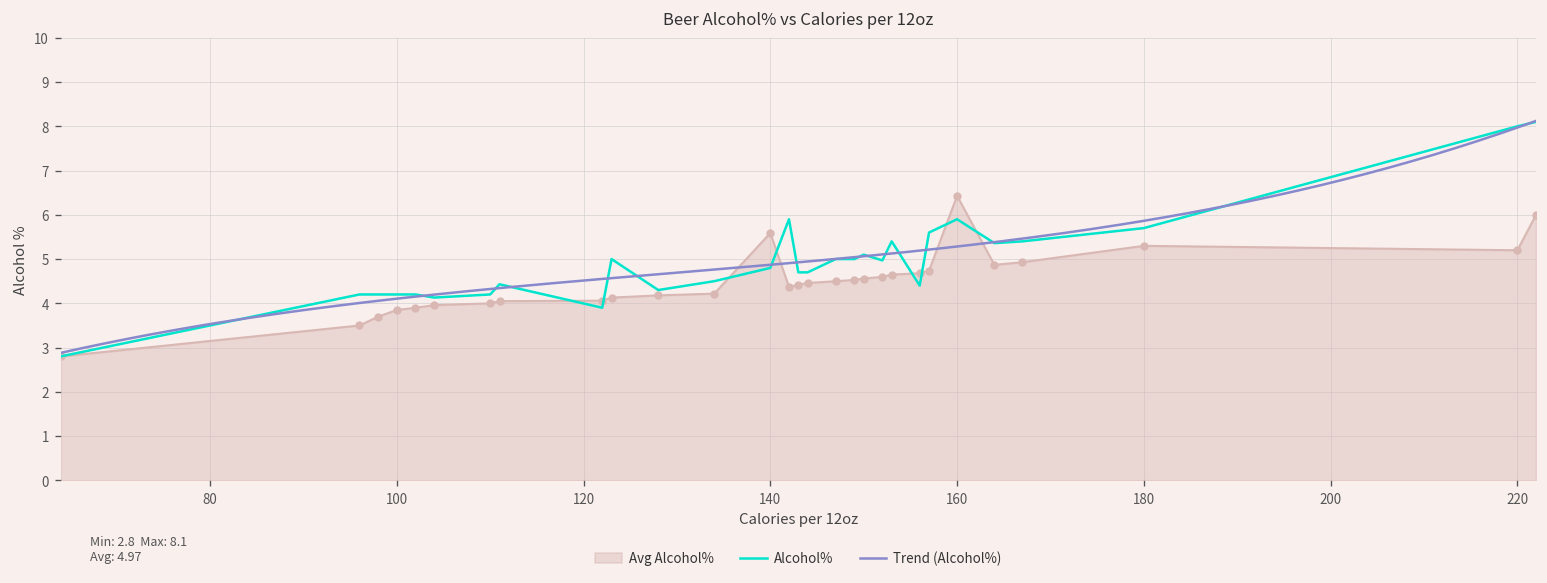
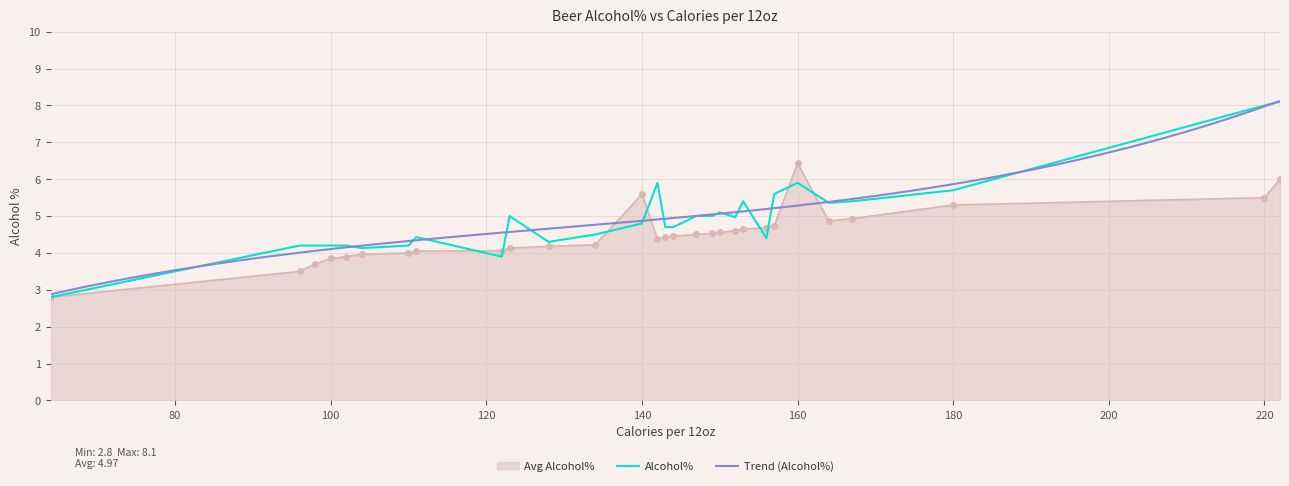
  {
    "Avg Alcohol%": {
      "100": 3.9,
      "140": 5.6,
      "160": 6.4,
      "180": 5.3,
-     "220": 5.2
+     "220": 5.5
    },
    "Alcohol%": {
      "100": 4.2,
      "140": 4.8,
      "160": 5.9,
      "180": 5.7,
      "220": 8.0
    }
  }
